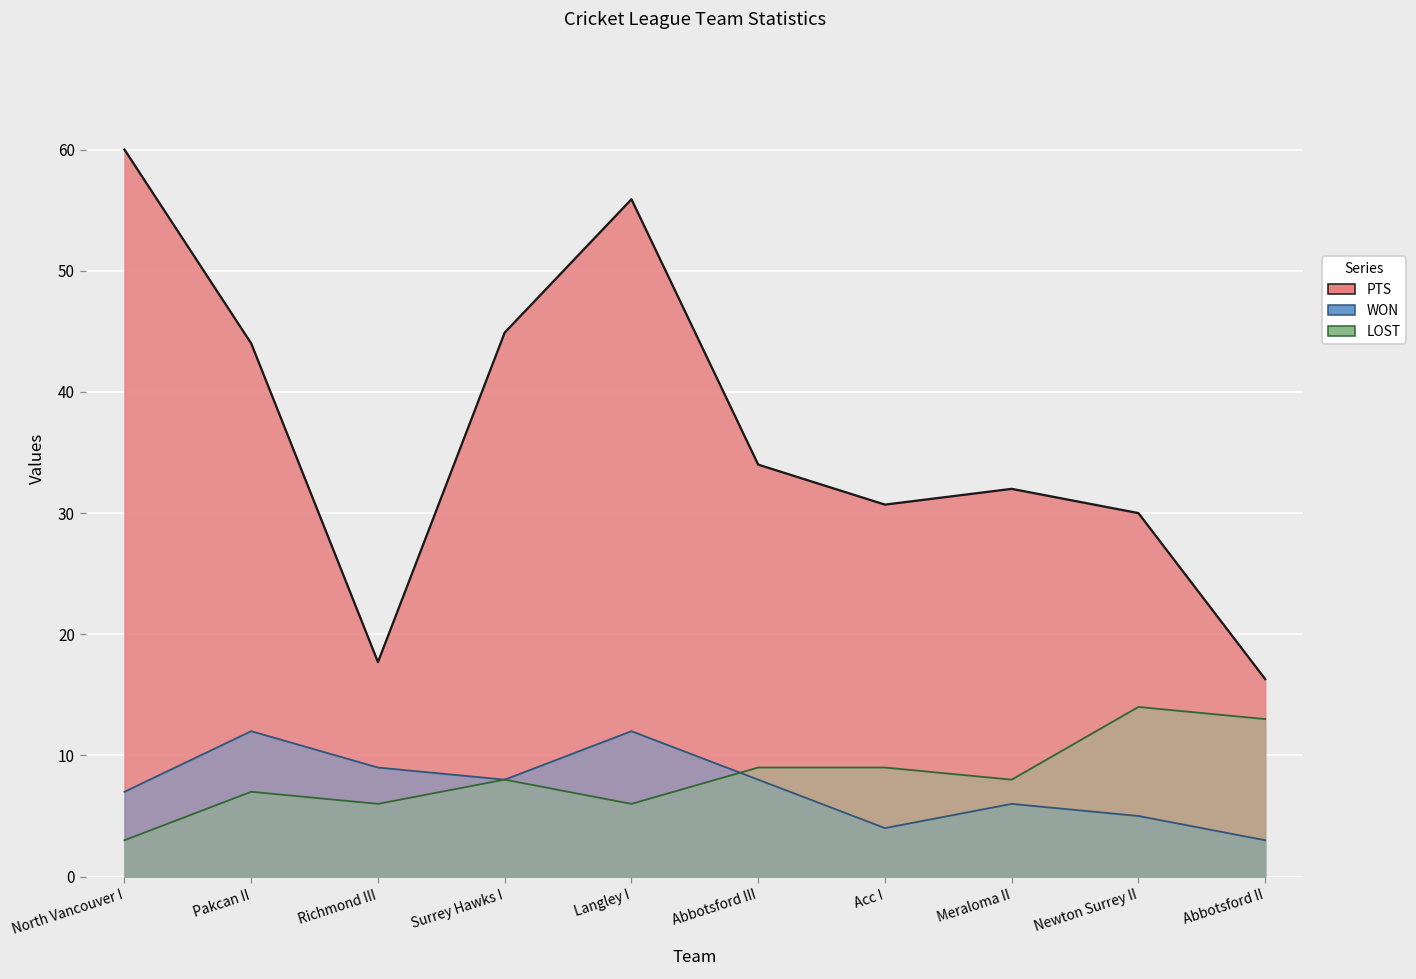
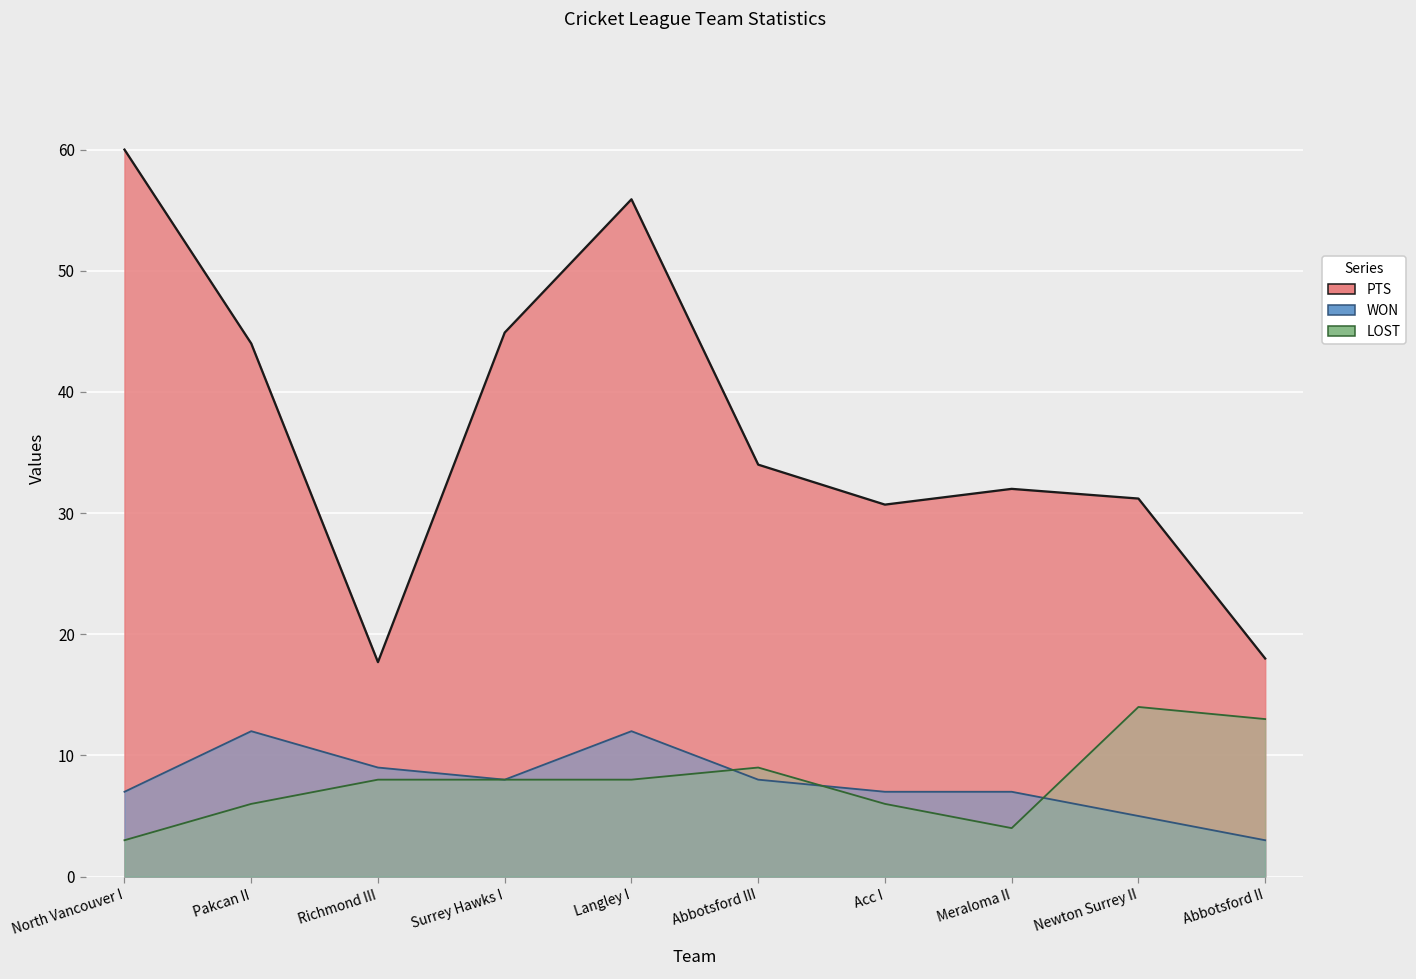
  {
    "PTS": {
      "North Vancouver I": 60.0,
      "Pakcan II": 44.0,
      "Richmond III": 17.7,
      "Surrey Hawks I": 44.9,
      "Langley I": 55.9,
      "Abbotsford III": 34.0,
      "Acc I": 30.7,
      "Meraloma II": 32.0,
-     "Newton Surrey II": 30.0,
-     "Abbotsford II": 16.3
+     "Newton Surrey II": 31.2,
+     "Abbotsford II": 18.0
    },
    "WON": {
      "North Vancouver I": 7,
      "Pakcan II": 12,
      "Richmond III": 9,
      "Langley I": 12,
      "Abbotsford III": 8,
-     "Acc I": 4,
-     "Meraloma II": 6,
+     "Acc I": 7,
+     "Meraloma II": 7,
      "Newton Surrey II": 5,
      "Abbotsford II": 3
    },
    "LOST": {
      "North Vancouver I": 3,
-     "Pakcan II": 7,
-     "Richmond III": 6,
-     "Langley I": 6,
+     "Pakcan II": 6,
+     "Richmond III": 8,
+     "Langley I": 8,
      "Abbotsford III": 9,
-     "Acc I": 9,
-     "Meraloma II": 8,
+     "Acc I": 6,
+     "Meraloma II": 4,
      "Newton Surrey II": 14,
      "Abbotsford II": 13
    }
  }
